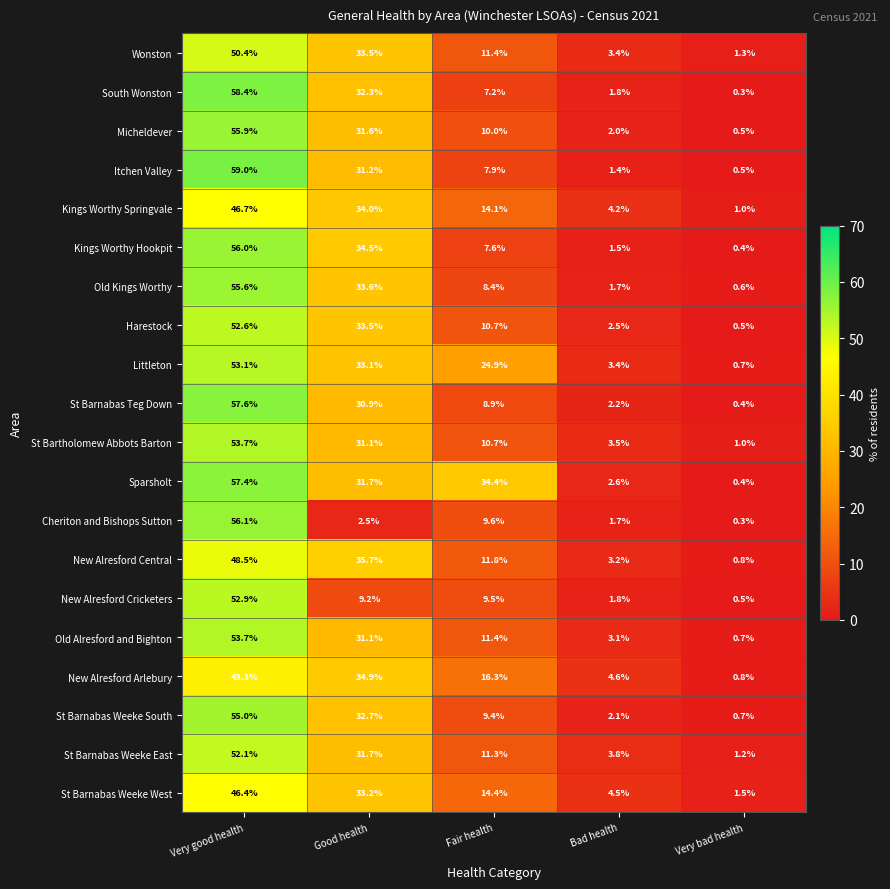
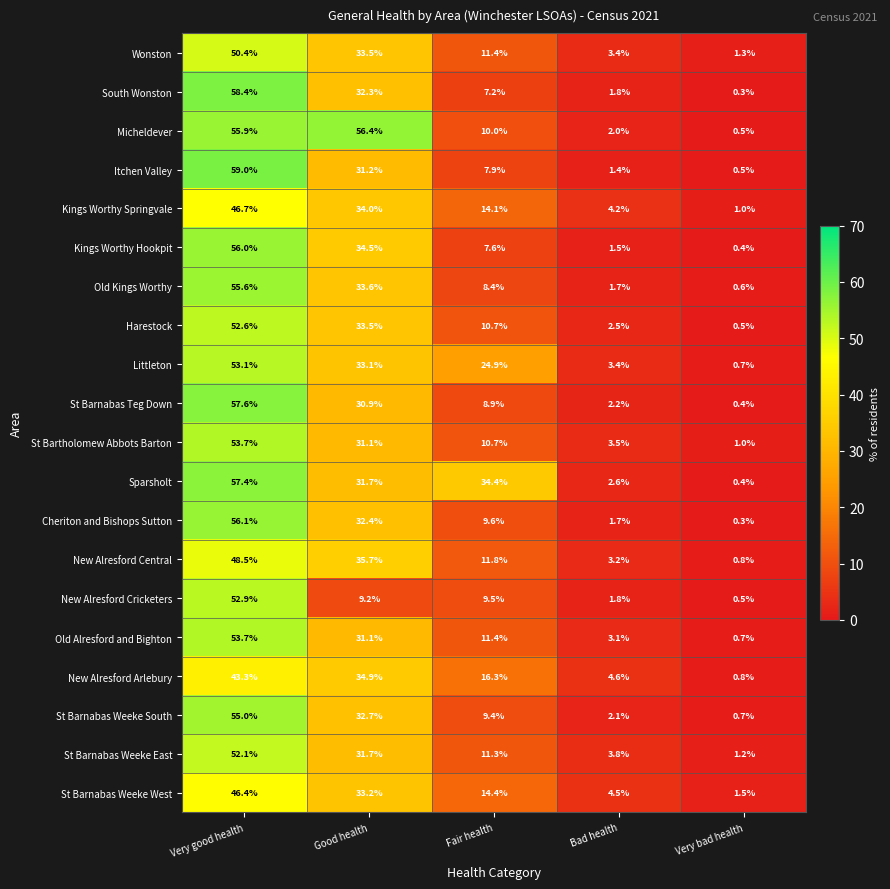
  {
    "Wonston": {
      "Very good health": "50.4%",
      "Good health": "33.5%",
      "Fair health": "11.4%",
      "Bad health": "3.4%",
      "Very bad health": "1.3%"
    },
    "South Wonston": {
      "Very good health": "58.4%",
      "Good health": "32.3%",
      "Fair health": "7.2%",
      "Bad health": "1.8%",
      "Very bad health": "0.3%"
    },
    "Micheldever": {
      "Very good health": "55.9%",
-     "Good health": "31.6%",
+     "Good health": "56.4%",
      "Fair health": "10.0%",
      "Bad health": "2.0%",
      "Very bad health": "0.5%"
    },
    "Itchen Valley": {
      "Very good health": "59.0%",
      "Good health": "31.2%",
      "Fair health": "7.9%",
      "Bad health": "1.4%",
      "Very bad health": "0.5%"
    },
    "Kings Worthy Springvale": {
      "Very good health": "46.7%",
      "Good health": "34.0%",
      "Fair health": "14.1%",
      "Bad health": "4.2%",
      "Very bad health": "1.0%"
    },
    "Kings Worthy Hookpit": {
      "Very good health": "56.0%",
      "Good health": "34.5%",
      "Fair health": "7.6%",
      "Bad health": "1.5%",
      "Very bad health": "0.4%"
    },
    "Old Kings Worthy": {
      "Very good health": "55.6%",
      "Good health": "33.6%",
      "Fair health": "8.4%",
      "Bad health": "1.7%",
      "Very bad health": "0.6%"
    },
    "Harestock": {
      "Very good health": "52.6%",
      "Good health": "33.5%",
      "Fair health": "10.7%",
      "Bad health": "2.5%",
      "Very bad health": "0.5%"
    },
    "Littleton": {
      "Very good health": "53.1%",
      "Good health": "33.1%",
      "Fair health": "24.9%",
      "Bad health": "3.4%",
      "Very bad health": "0.7%"
    },
    "St Barnabas Teg Down": {
      "Very good health": "57.6%",
      "Good health": "30.9%",
      "Fair health": "8.9%",
      "Bad health": "2.2%",
      "Very bad health": "0.4%"
    },
    "St Bartholomew Abbots Barton": {
      "Very good health": "53.7%",
      "Good health": "31.1%",
      "Fair health": "10.7%",
      "Bad health": "3.5%",
      "Very bad health": "1.0%"
    },
    "Sparsholt": {
      "Very good health": "57.4%",
      "Good health": "31.7%",
      "Fair health": "34.4%",
      "Bad health": "2.6%",
      "Very bad health": "0.4%"
    },
    "Cheriton and Bishops Sutton": {
      "Very good health": "56.1%",
-     "Good health": "2.5%",
+     "Good health": "32.4%",
      "Fair health": "9.6%",
      "Bad health": "1.7%",
      "Very bad health": "0.3%"
    },
    "New Alresford Central": {
      "Very good health": "48.5%",
      "Good health": "35.7%",
      "Fair health": "11.8%",
      "Bad health": "3.2%",
      "Very bad health": "0.8%"
    },
    "New Alresford Cricketers": {
      "Very good health": "52.9%",
      "Good health": "9.2%",
      "Fair health": "9.5%",
      "Bad health": "1.8%",
      "Very bad health": "0.5%"
    },
    "Old Alresford and Bighton": {
      "Very good health": "53.7%",
      "Good health": "31.1%",
      "Fair health": "11.4%",
      "Bad health": "3.1%",
      "Very bad health": "0.7%"
    },
    "New Alresford Arlebury": {
      "Very good health": "43.3%",
      "Good health": "34.9%",
      "Fair health": "16.3%",
      "Bad health": "4.6%",
      "Very bad health": "0.8%"
    },
    "St Barnabas Weeke South": {
      "Very good health": "55.0%",
      "Good health": "32.7%",
      "Fair health": "9.4%",
      "Bad health": "2.1%",
      "Very bad health": "0.7%"
    },
    "St Barnabas Weeke East": {
      "Very good health": "52.1%",
      "Good health": "31.7%",
      "Fair health": "11.3%",
      "Bad health": "3.8%",
      "Very bad health": "1.2%"
    },
    "St Barnabas Weeke West": {
      "Very good health": "46.4%",
      "Good health": "33.2%",
      "Fair health": "14.4%",
      "Bad health": "4.5%",
      "Very bad health": "1.5%"
    }
  }
